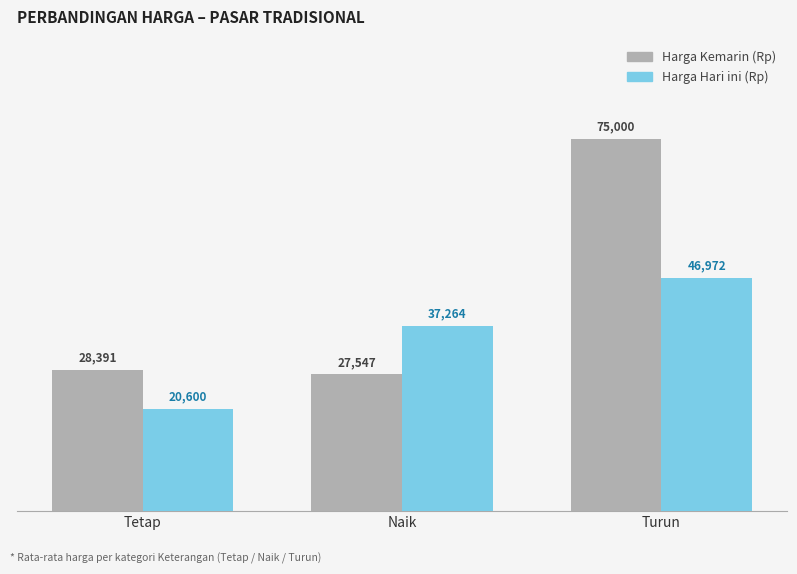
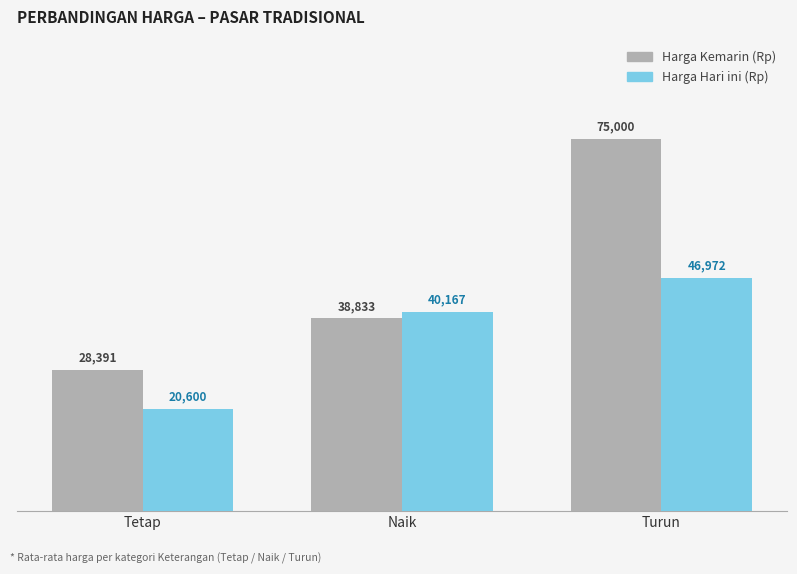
  {
    "Harga Kemarin (Rp)": {
      "Tetap": "28,391",
-     "Naik": "27,547",
+     "Naik": "38,833",
      "Turun": "75,000"
    },
    "Harga Hari ini (Rp)": {
      "Tetap": "20,600",
-     "Naik": "37,264",
+     "Naik": "40,167",
      "Turun": "46,972"
    }
  }
